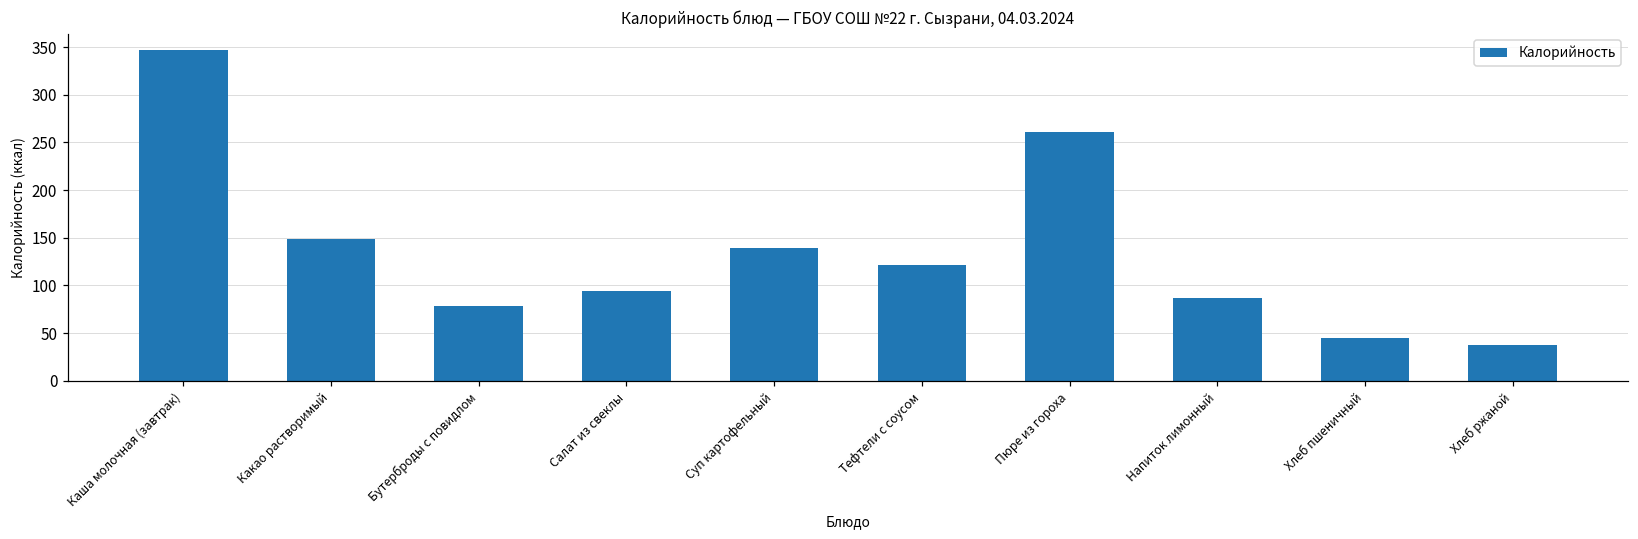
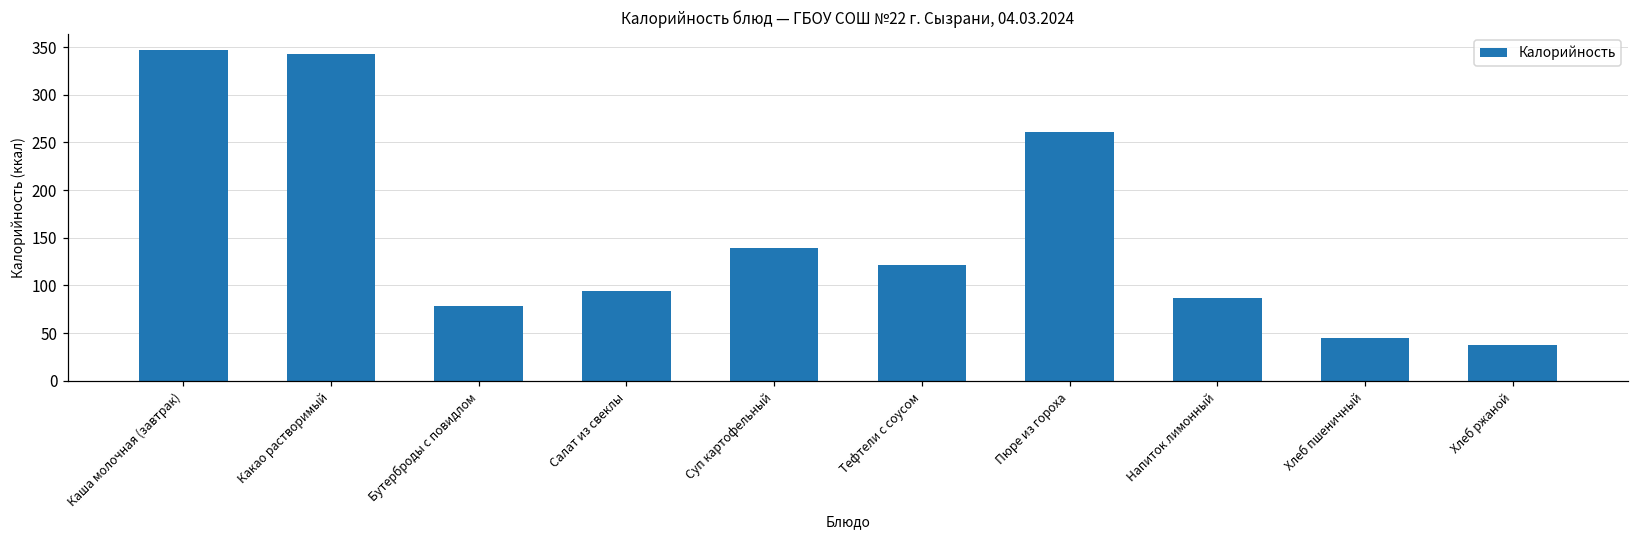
  {
    "Каша молочная (завтрак)": 350,
-   "Какао растворимый": 150,
+   "Какао растворимый": 340,
    "Бутерброды с повидлом": 80,
    "Салат из свеклы": 90,
    "Суп картофельный": 140,
    "Тефтели с соусом": 120,
    "Пюре из гороха": 260,
    "Напиток лимонный": 90,
    "Хлеб пшеничный": 50,
    "Хлеб ржаной": 40
  }
